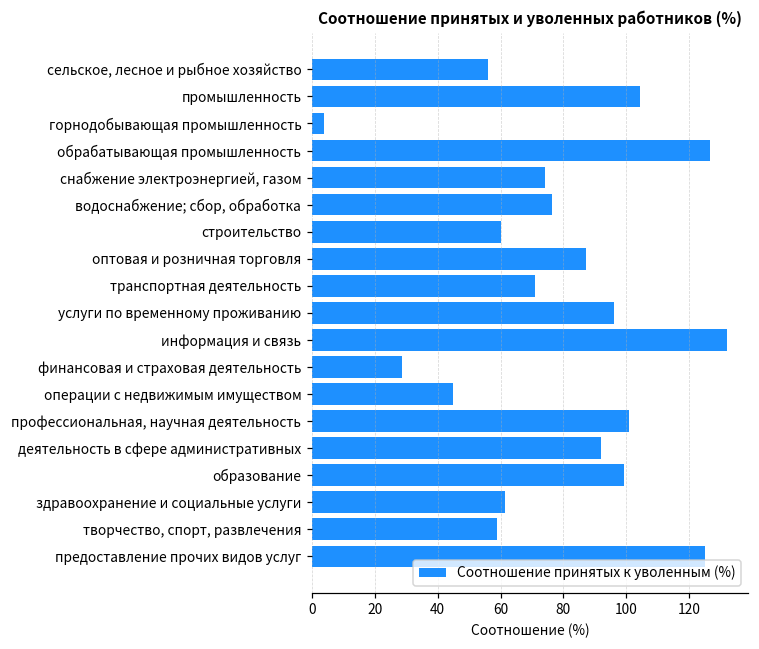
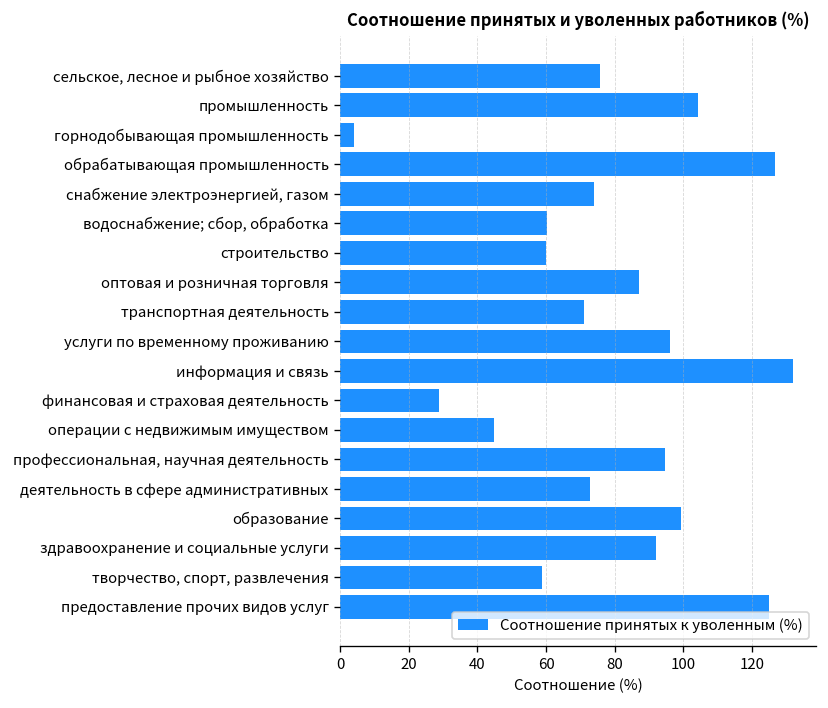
  {
-   "сельское, лесное и рыбное хозяйство": 56,
+   "сельское, лесное и рыбное хозяйство": 76,
    "промышленность": 104,
    "горнодобывающая промышленность": 4,
    "обрабатывающая промышленность": 127,
    "снабжение электроэнергией, газом": 74,
-   "водоснабжение; сбор, обработка": 76,
+   "водоснабжение; сбор, обработка": 60,
    "строительство": 60,
    "оптовая и розничная торговля": 87,
    "транспортная деятельность": 71,
    "услуги по временному проживанию": 96,
    "информация и связь": 132,
    "финансовая и страховая деятельность": 29,
    "операции с недвижимым имуществом": 45,
-   "профессиональная, научная деятельность": 101,
-   "деятельность в сфере административных": 92,
+   "профессиональная, научная деятельность": 95,
+   "деятельность в сфере административных": 73,
    "образование": 99,
-   "здравоохранение и социальные услуги": 62,
+   "здравоохранение и социальные услуги": 92,
    "творчество, спорт, развлечения": 59,
    "предоставление прочих видов услуг": 125
  }
